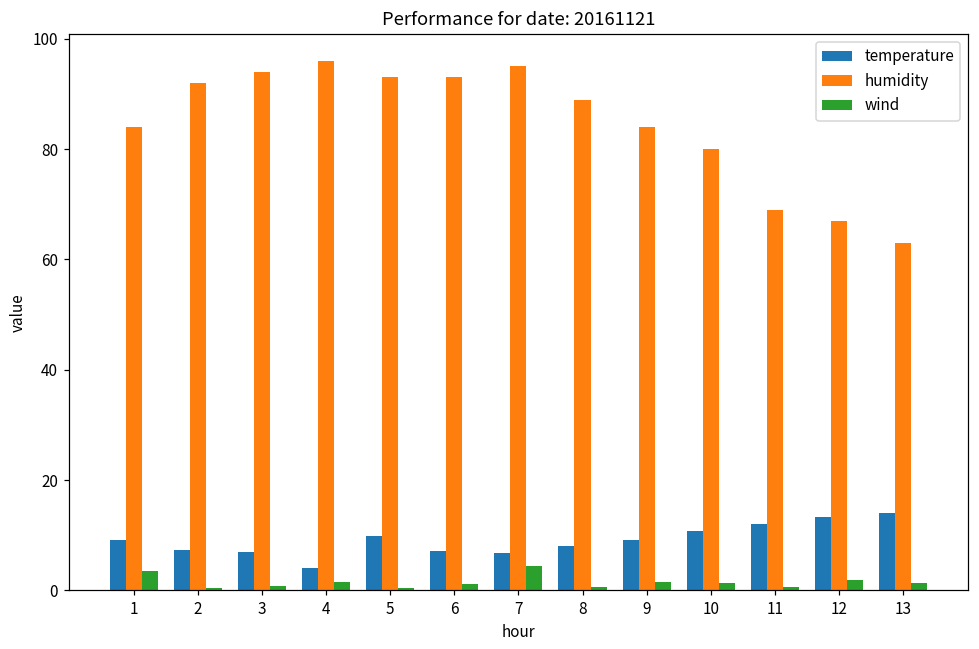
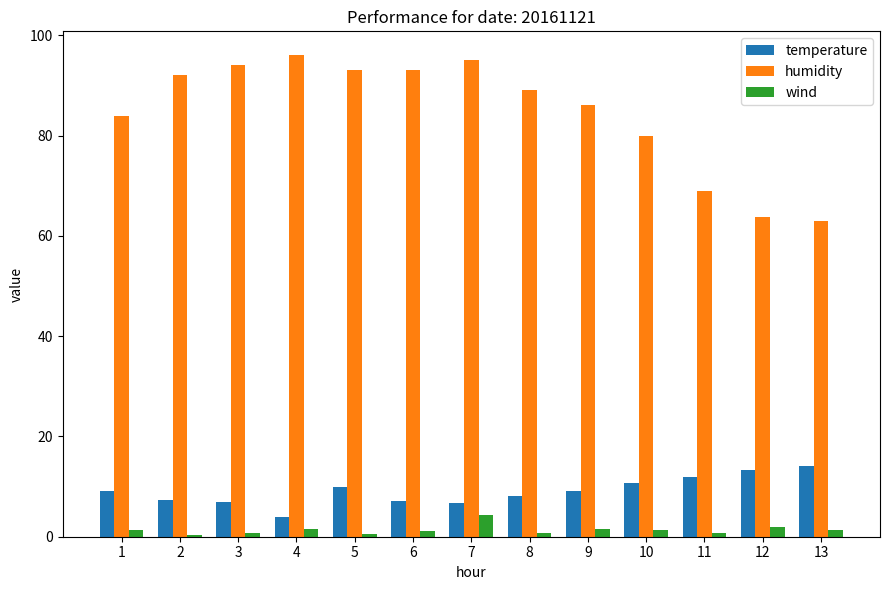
  {
    "temperature": {
      "1": 9,
      "2": 7,
      "3": 7,
      "4": 4,
      "5": 10,
      "6": 7,
      "7": 7,
      "8": 8,
      "9": 9,
      "10": 11,
      "11": 12,
      "12": 13,
      "13": 14
    },
    "humidity": {
      "1": 84,
      "2": 92,
      "3": 94,
      "4": 96,
      "5": 93,
      "6": 93,
      "7": 95,
      "8": 89,
-     "9": 84,
+     "9": 86,
      "10": 80,
      "11": 69,
-     "12": 67,
+     "12": 64,
      "13": 63
    },
    "wind": {
-     "1": 4,
+     "1": 1,
      "3": 1,
      "4": 2,
      "5": 1,
      "6": 1,
      "7": 4,
      "8": 1,
      "9": 2,
      "10": 1,
      "11": 1,
      "12": 2,
      "13": 1
    }
  }
